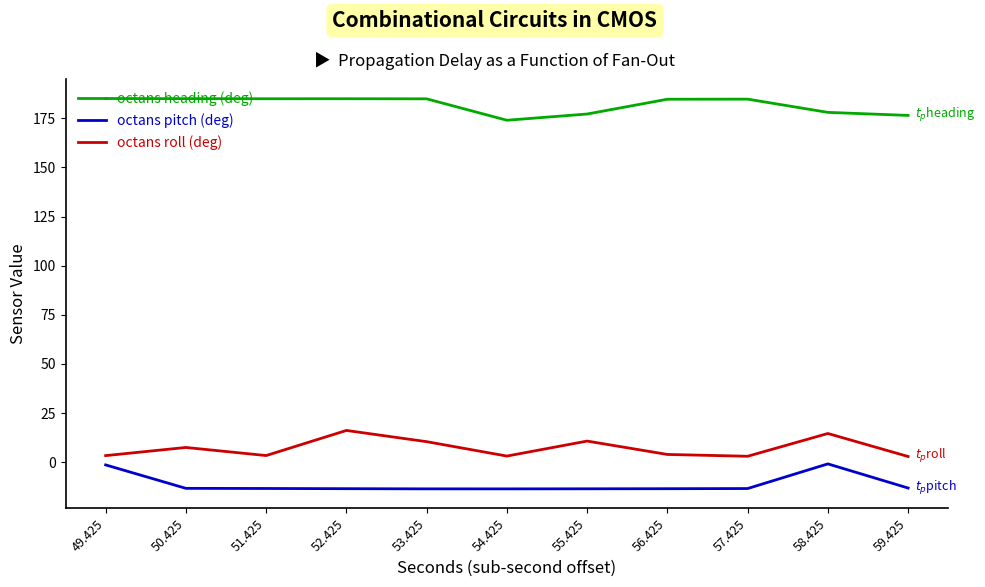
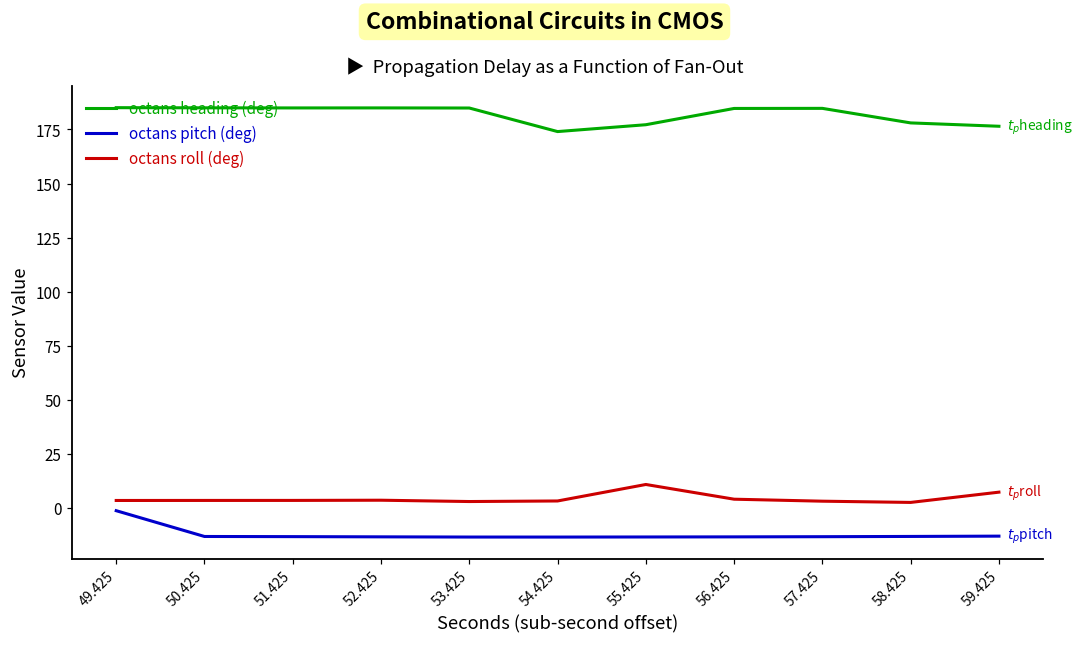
  {
    "octans heading (deg)": {
      "49.425": 185,
      "50.425": 185,
      "51.425": 185,
      "52.425": 185,
      "53.425": 185,
      "54.425": 174,
      "55.425": 177,
      "56.425": 185,
      "57.425": 185,
      "58.425": 178,
      "59.425": 177
    },
    "octans pitch (deg)": {
      "49.425": -1,
      "50.425": -13,
      "51.425": -13,
      "52.425": -13,
      "53.425": -14,
      "54.425": -14,
      "55.425": -14,
      "56.425": -13,
      "57.425": -13,
-     "58.425": -1,
+     "58.425": -13,
      "59.425": -13
    },
    "octans roll (deg)": {
      "49.425": 3,
-     "50.425": 8,
+     "50.425": 3,
      "51.425": 3,
-     "52.425": 16,
-     "53.425": 10,
+     "52.425": 3,
+     "53.425": 3,
      "54.425": 3,
      "55.425": 11,
      "56.425": 4,
      "57.425": 3,
-     "58.425": 15,
-     "59.425": 3
+     "58.425": 2,
+     "59.425": 7
    }
  }
